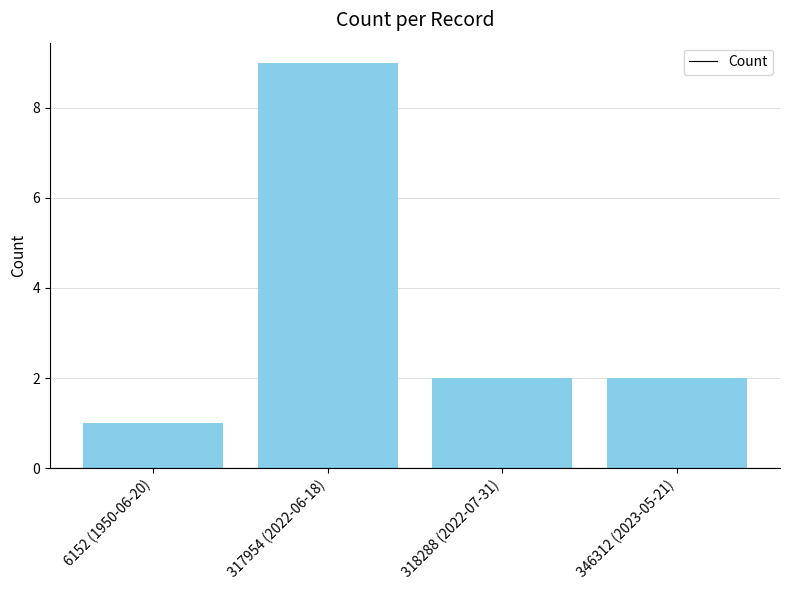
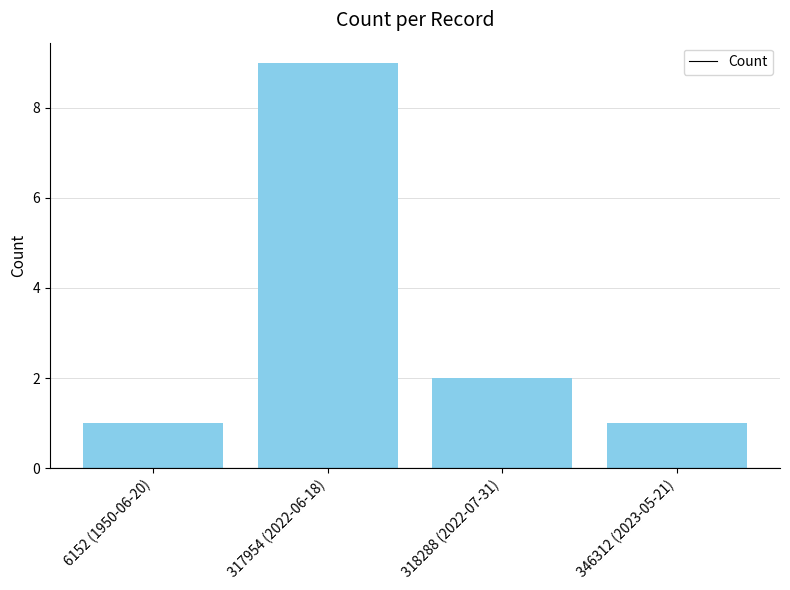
  {
    "6152 (1950-06-20)": 1,
    "317954 (2022-06-18)": 9,
    "318288 (2022-07-31)": 2,
-   "346312 (2023-05-21)": 2
+   "346312 (2023-05-21)": 1
  }
